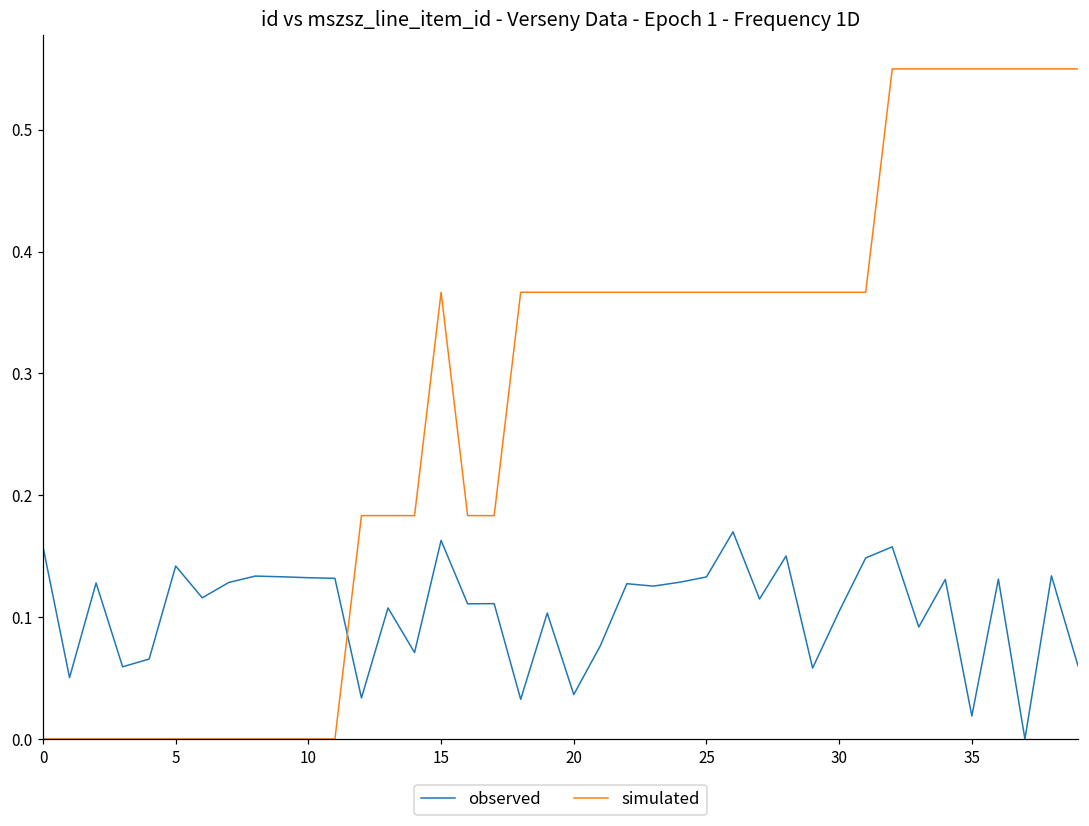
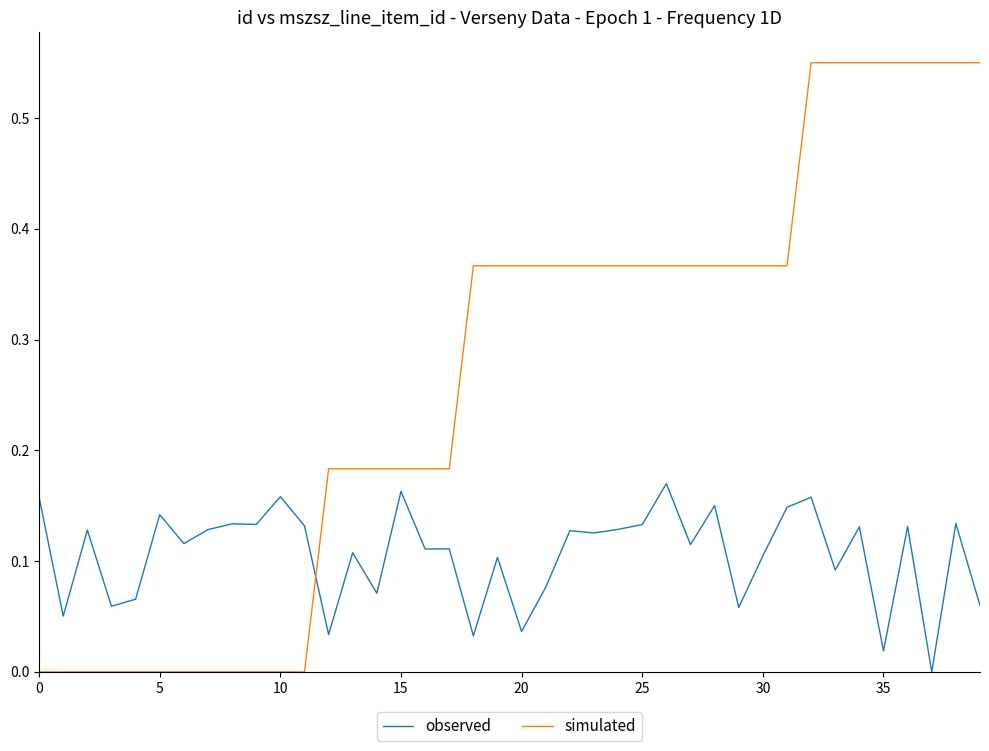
  {
    "observed": {
      "0": 0.158,
      "5": 0.142,
-     "10": 0.132,
+     "10": 0.158,
      "15": 0.163,
      "20": 0.036,
      "25": 0.133,
      "30": 0.105,
      "35": 0.019
    },
    "simulated": {
      "0": 0.000,
      "5": 0.000,
      "10": 0.000,
-     "15": 0.367,
+     "15": 0.183,
      "20": 0.367,
      "25": 0.367,
      "30": 0.367,
      "35": 0.550
    }
  }
